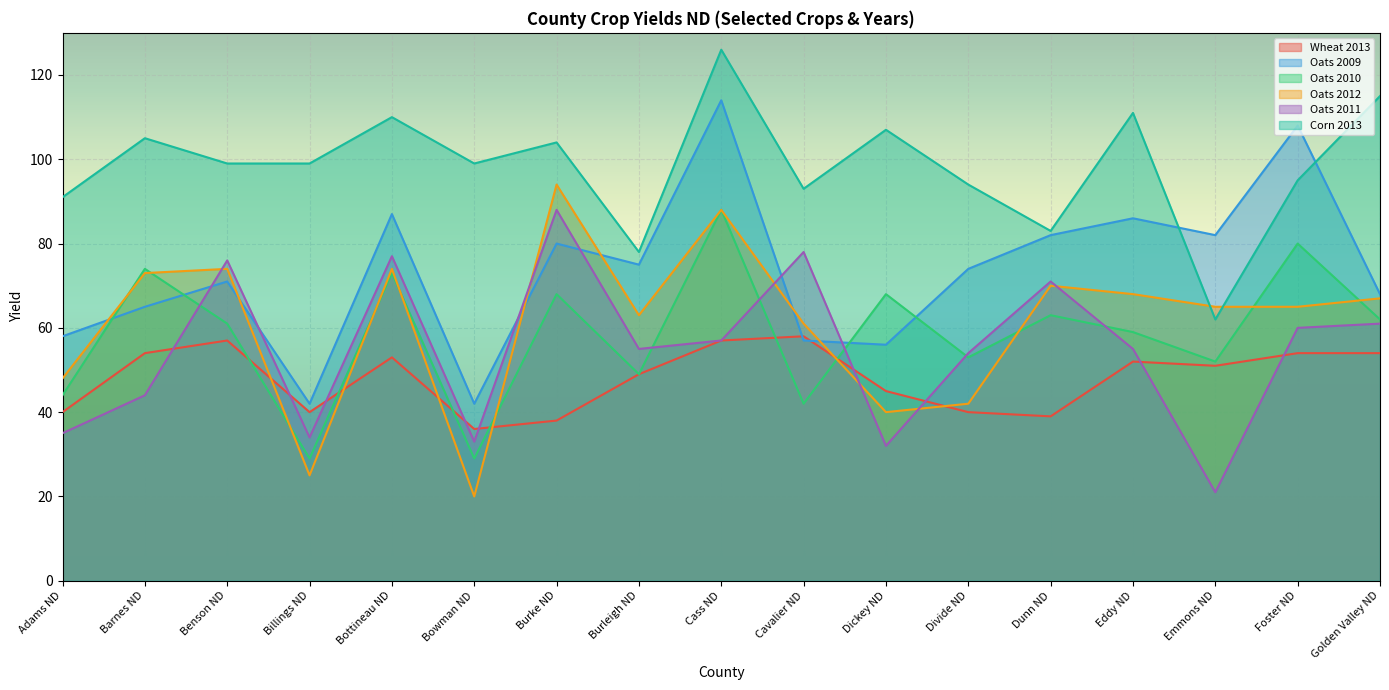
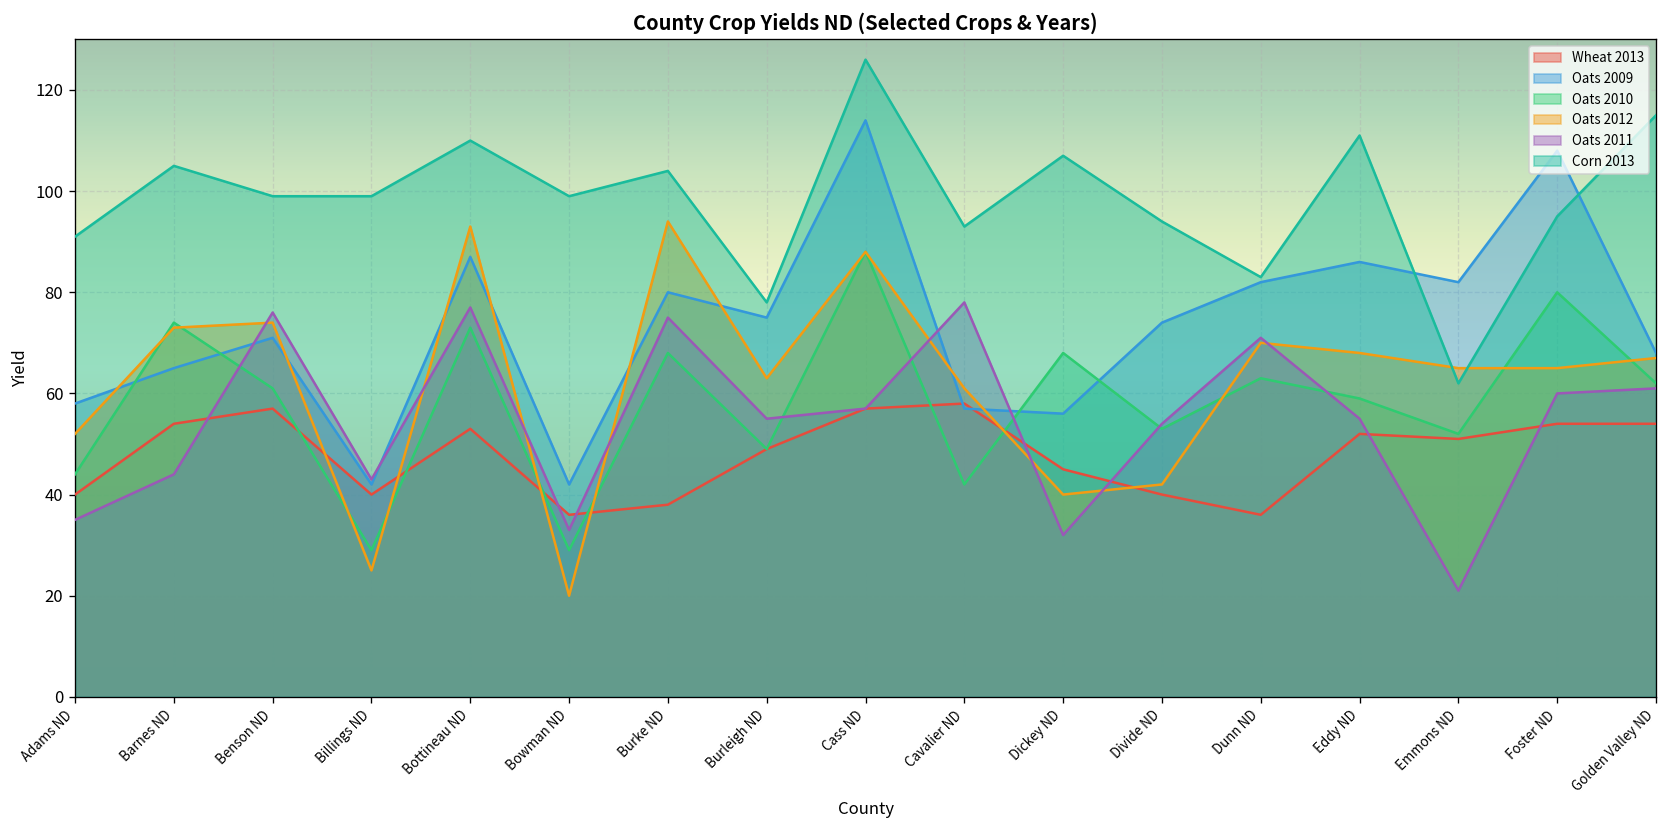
  {
    "Wheat 2013": {
      "Adams ND": 40,
      "Barnes ND": 54,
      "Benson ND": 57,
      "Billings ND": 40,
      "Bottineau ND": 53,
      "Bowman ND": 36,
      "Burke ND": 38,
      "Cavalier ND": 58,
      "Dickey ND": 45,
      "Divide ND": 40,
-     "Dunn ND": 39,
+     "Dunn ND": 36,
      "Eddy ND": 52,
      "Emmons ND": 51,
      "Foster ND": 54,
      "Golden Valley ND": 54
    },
    "Oats 2012": {
-     "Adams ND": 48,
+     "Adams ND": 52,
      "Barnes ND": 73,
      "Benson ND": 74,
      "Billings ND": 25,
-     "Bottineau ND": 74,
+     "Bottineau ND": 93,
      "Bowman ND": 20,
      "Burke ND": 94,
      "Burleigh ND": 63,
      "Cavalier ND": 61,
      "Dickey ND": 40,
      "Divide ND": 42,
      "Dunn ND": 70,
      "Eddy ND": 68,
      "Emmons ND": 65,
      "Foster ND": 65,
      "Golden Valley ND": 67
    },
    "Oats 2011": {
      "Adams ND": 35,
      "Barnes ND": 44,
      "Benson ND": 76,
-     "Billings ND": 34,
+     "Billings ND": 43,
      "Bottineau ND": 77,
      "Bowman ND": 33,
-     "Burke ND": 88,
+     "Burke ND": 75,
      "Burleigh ND": 55,
      "Cavalier ND": 78,
      "Dickey ND": 32,
      "Divide ND": 54,
      "Dunn ND": 71,
      "Eddy ND": 55,
      "Emmons ND": 21,
      "Foster ND": 60,
      "Golden Valley ND": 61
    }
  }
